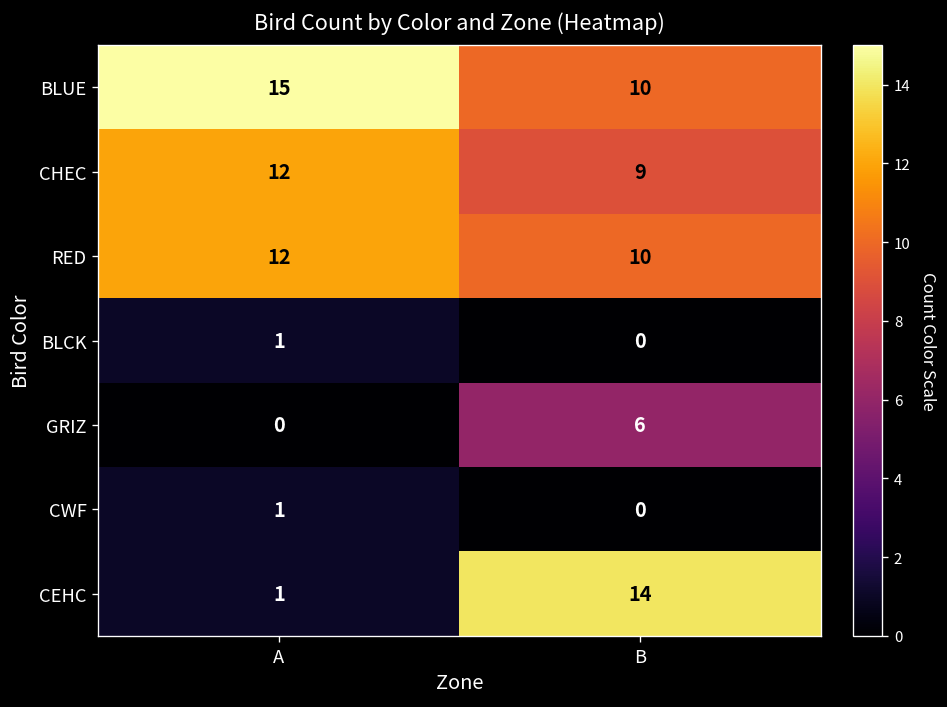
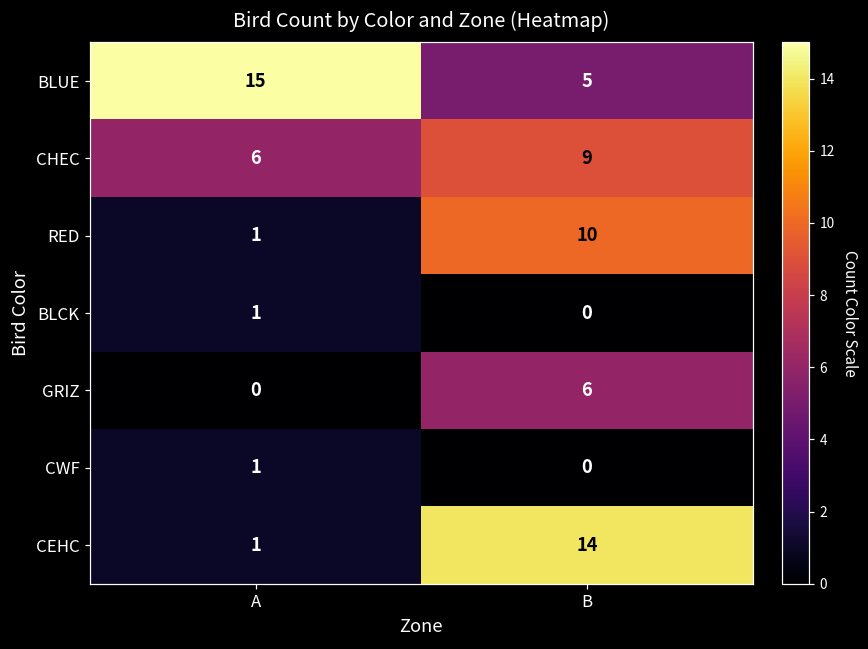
  {
    "BLUE": {
      "A": 15,
-     "B": 10
+     "B": 5
    },
    "CHEC": {
-     "A": 12,
+     "A": 6,
      "B": 9
    },
    "RED": {
-     "A": 12,
+     "A": 1,
      "B": 10
    },
    "BLCK": {
      "A": 1,
      "B": 0
    },
    "GRIZ": {
      "A": 0,
      "B": 6
    },
    "CWF": {
      "A": 1,
      "B": 0
    },
    "CEHC": {
      "A": 1,
      "B": 14
    }
  }
